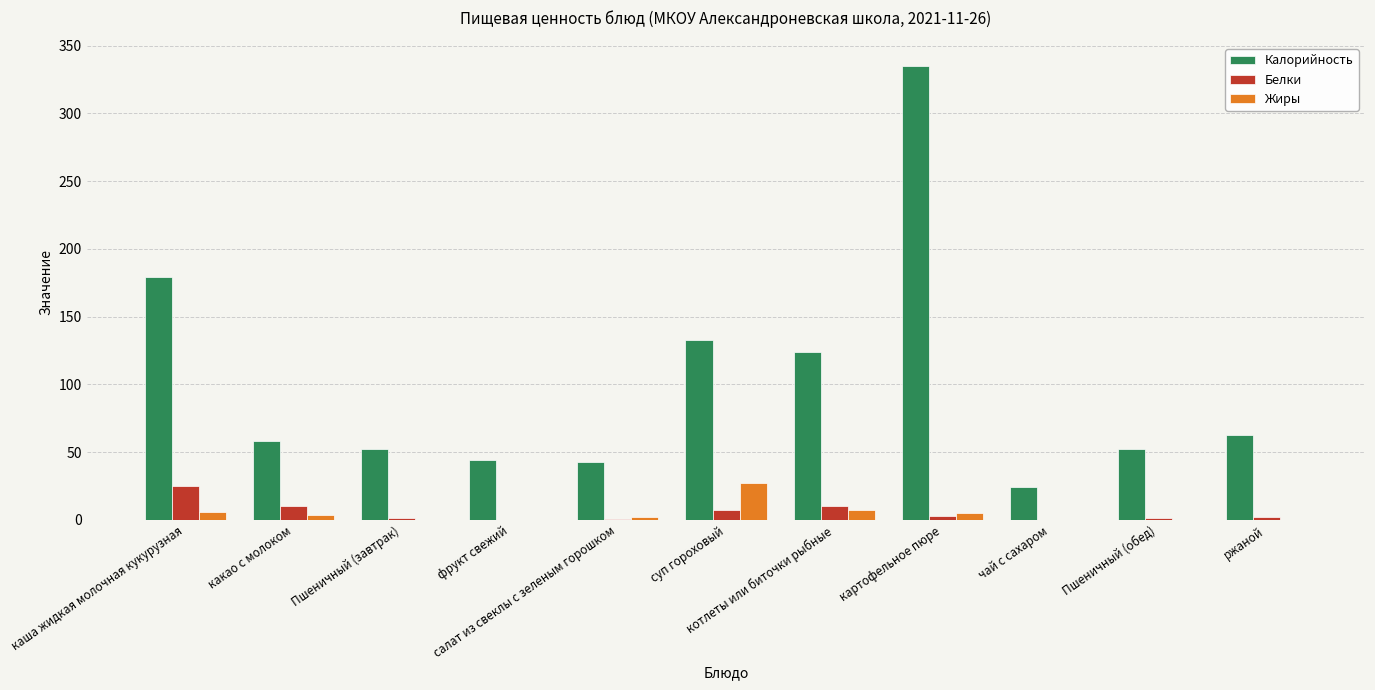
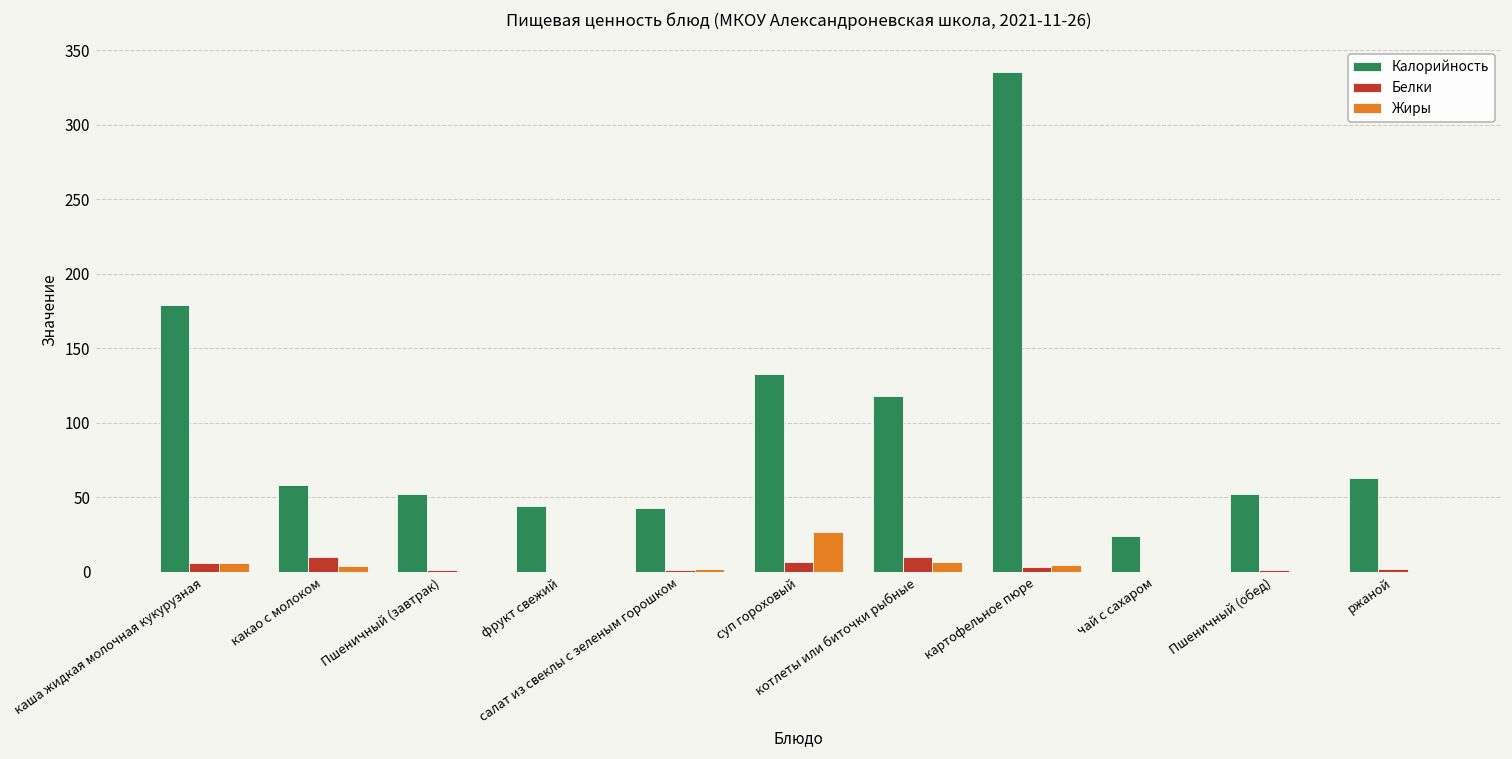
  {
    "Калорийность": {
      "каша жидкая молочная кукурузная": 179,
      "какао с молоком": 58,
      "Пшеничный (завтрак)": 52,
      "фрукт свежий": 44,
      "салат из свеклы с зеленым горошком": 43,
      "суп гороховый": 133,
-     "котлеты или биточки рыбные": 124,
+     "котлеты или биточки рыбные": 118,
      "картофельное пюре": 335,
      "чай с сахаром": 24,
      "Пшеничный (обед)": 52,
      "ржаной": 63
    },
    "Белки": {
-     "каша жидкая молочная кукурузная": 25,
+     "каша жидкая молочная кукурузная": 6,
      "какао с молоком": 10,
      "фрукт свежий": 0,
      "суп гороховый": 7,
      "котлеты или биточки рыбные": 10,
      "картофельное пюре": 3,
      "чай с сахаром": 0,
      "ржаной": 2
    },
    "Жиры": {
      "каша жидкая молочная кукурузная": 6,
      "какао с молоком": 4,
      "Пшеничный (завтрак)": 0,
      "фрукт свежий": 0,
      "салат из свеклы с зеленым горошком": 2,
      "суп гороховый": 27,
      "котлеты или биточки рыбные": 7,
      "картофельное пюре": 5,
      "чай с сахаром": 0,
      "Пшеничный (обед)": 0,
      "ржаной": 0
    }
  }
